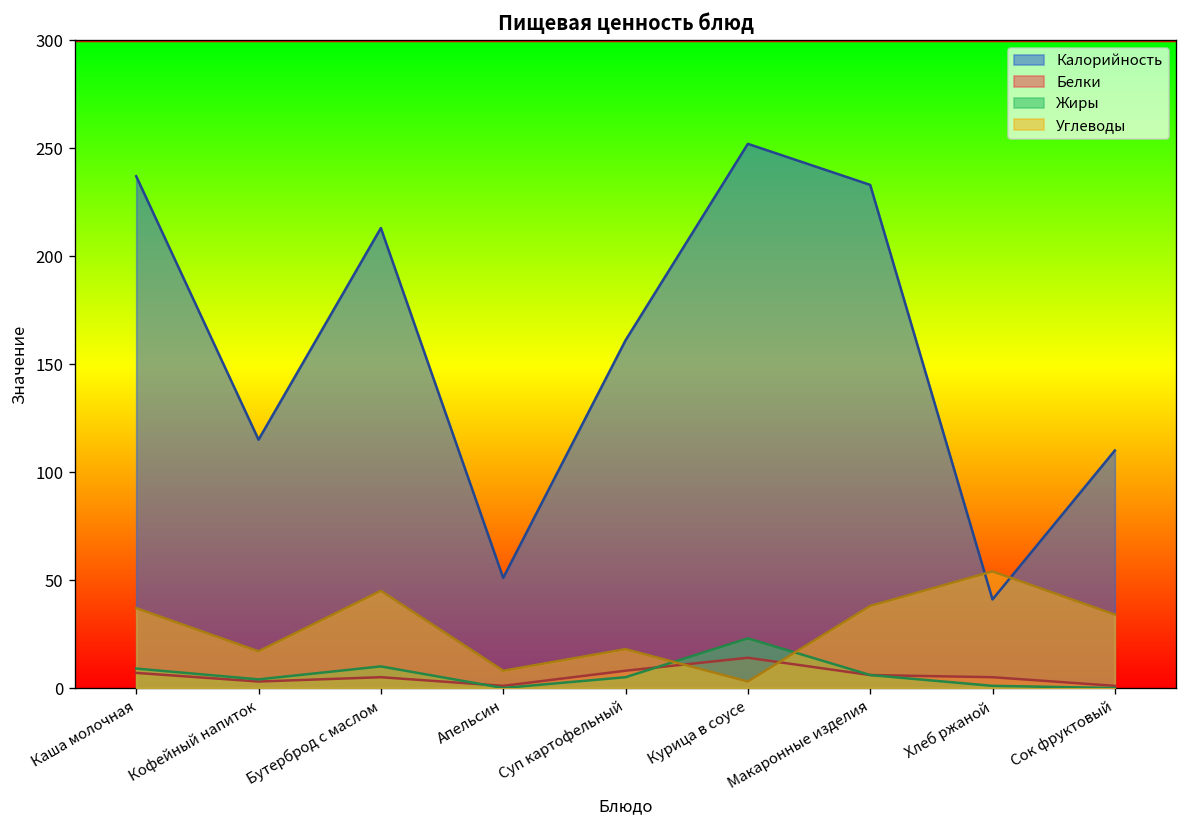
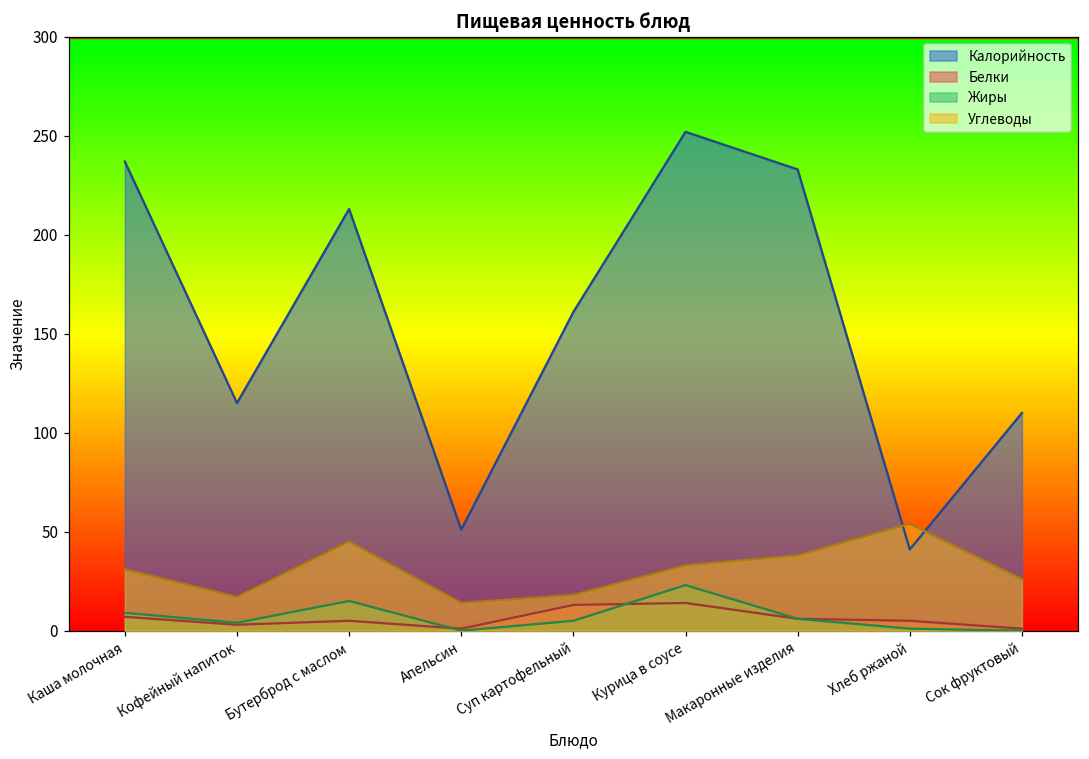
  {
    "Калорийность": {
      "Каша молочная": 237,
      "Кофейный напиток": 115,
      "Бутерброд с маслом": 213,
      "Апельсин": 51,
      "Суп картофельный": 161,
      "Курица в соусе": 252,
      "Макаронные изделия": 233,
      "Хлеб ржаной": 41,
      "Сок фруктовый": 110
    },
    "Белки": {
      "Каша молочная": 7,
      "Бутерброд с маслом": 5,
-     "Суп картофельный": 8,
+     "Суп картофельный": 13,
      "Курица в соусе": 14,
      "Хлеб ржаной": 5
    },
    "Жиры": {
      "Каша молочная": 9,
-     "Бутерброд с маслом": 10,
+     "Бутерброд с маслом": 15,
      "Суп картофельный": 5,
      "Курица в соусе": 23,
      "Хлеб ржаной": 1
    },
    "Углеводы": {
-     "Каша молочная": 37,
+     "Каша молочная": 31,
      "Кофейный напиток": 17,
      "Бутерброд с маслом": 45,
-     "Апельсин": 8,
+     "Апельсин": 14,
      "Суп картофельный": 18,
-     "Курица в соусе": 3,
+     "Курица в соусе": 33,
      "Макаронные изделия": 38,
      "Хлеб ржаной": 54,
-     "Сок фруктовый": 34
+     "Сок фруктовый": 26
    }
  }
